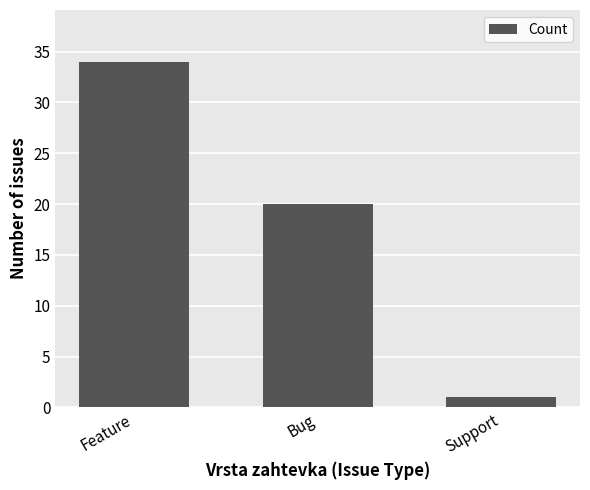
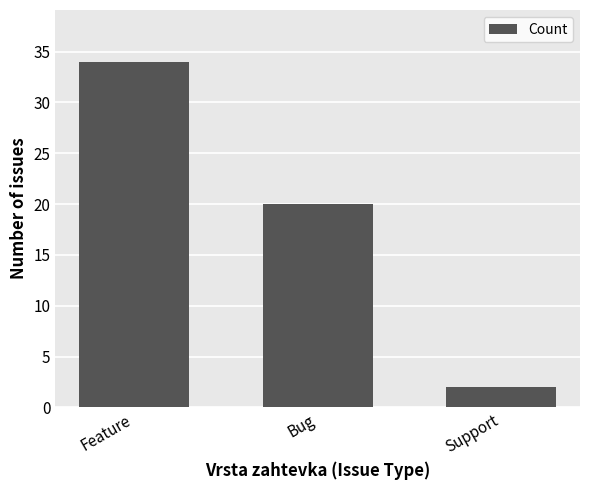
  {
    "Feature": 34,
    "Bug": 20,
-   "Support": 1
+   "Support": 2
  }
